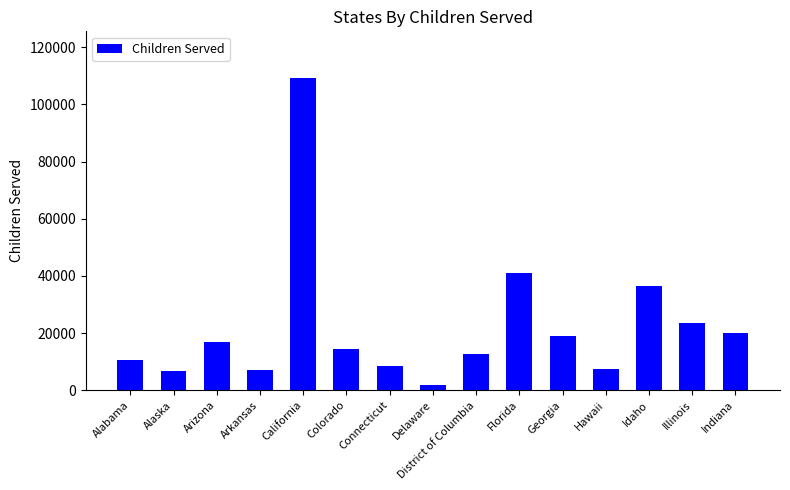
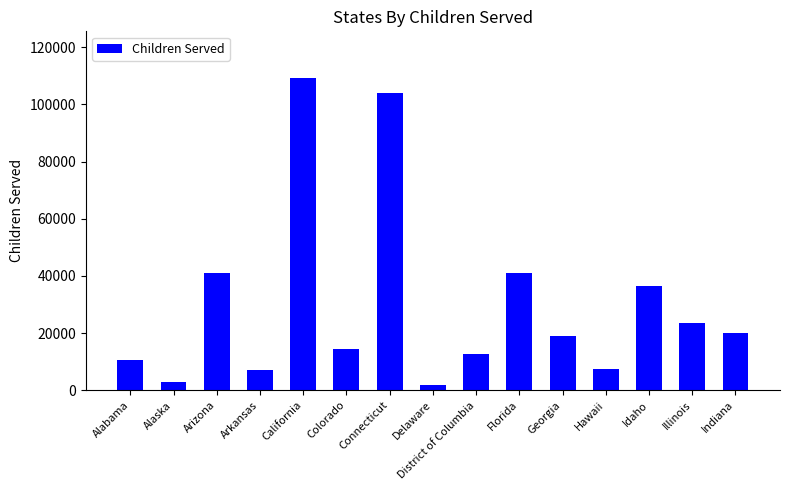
  {
    "Alabama": 10000,
-   "Alaska": 7000,
-   "Arizona": 17000,
+   "Alaska": 3000,
+   "Arizona": 41000,
    "Arkansas": 7000,
    "California": 109000,
    "Colorado": 14000,
-   "Connecticut": 8000,
+   "Connecticut": 104000,
    "Delaware": 2000,
    "District of Columbia": 13000,
    "Florida": 41000,
    "Georgia": 19000,
    "Hawaii": 7000,
    "Idaho": 37000,
    "Illinois": 24000,
    "Indiana": 20000
  }
